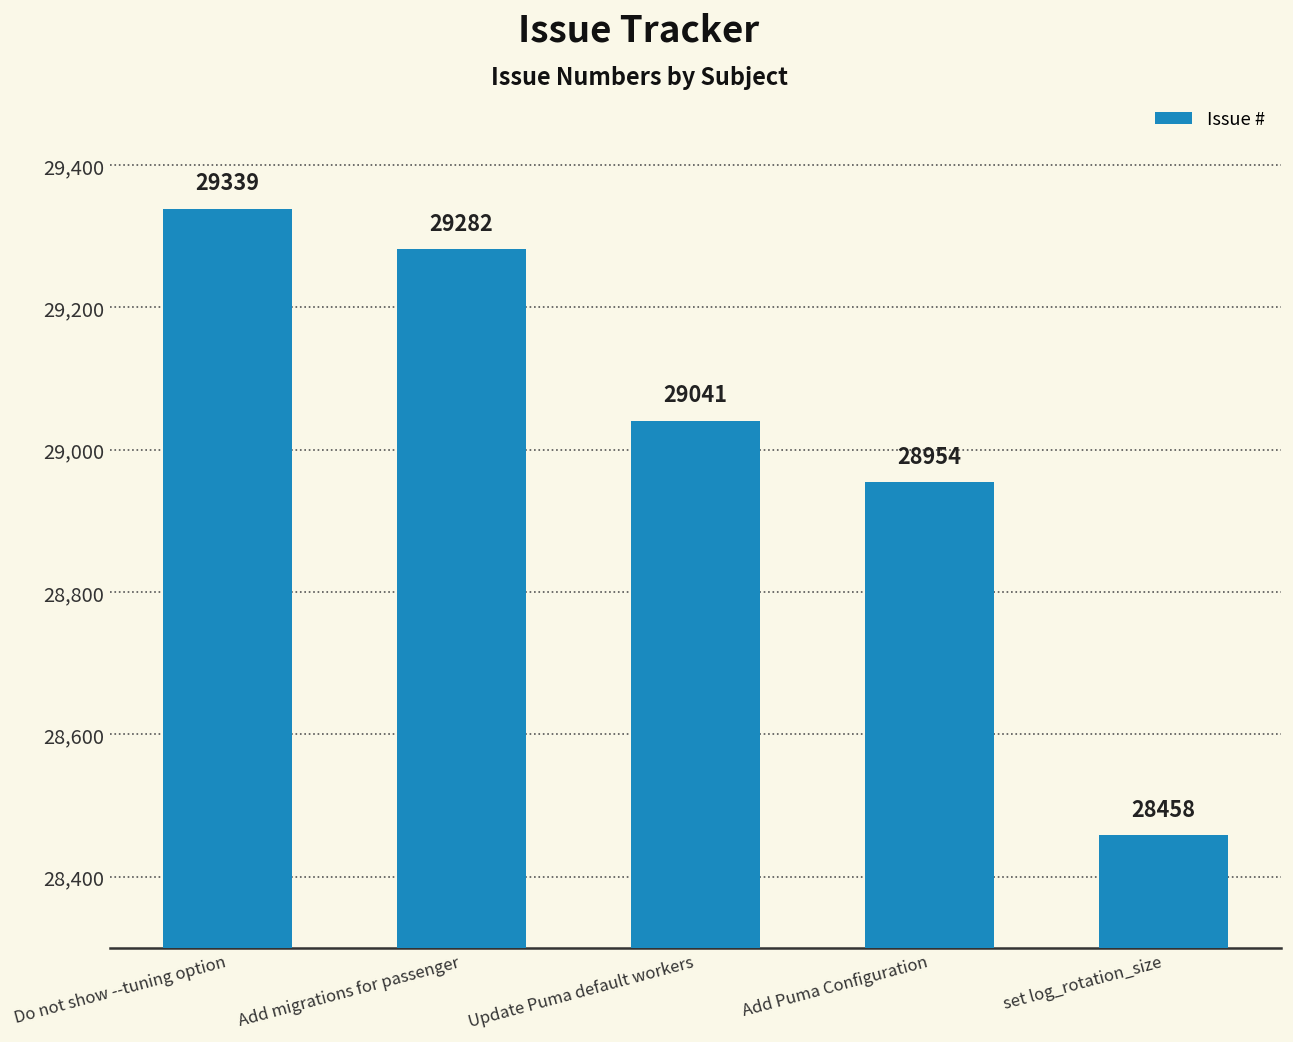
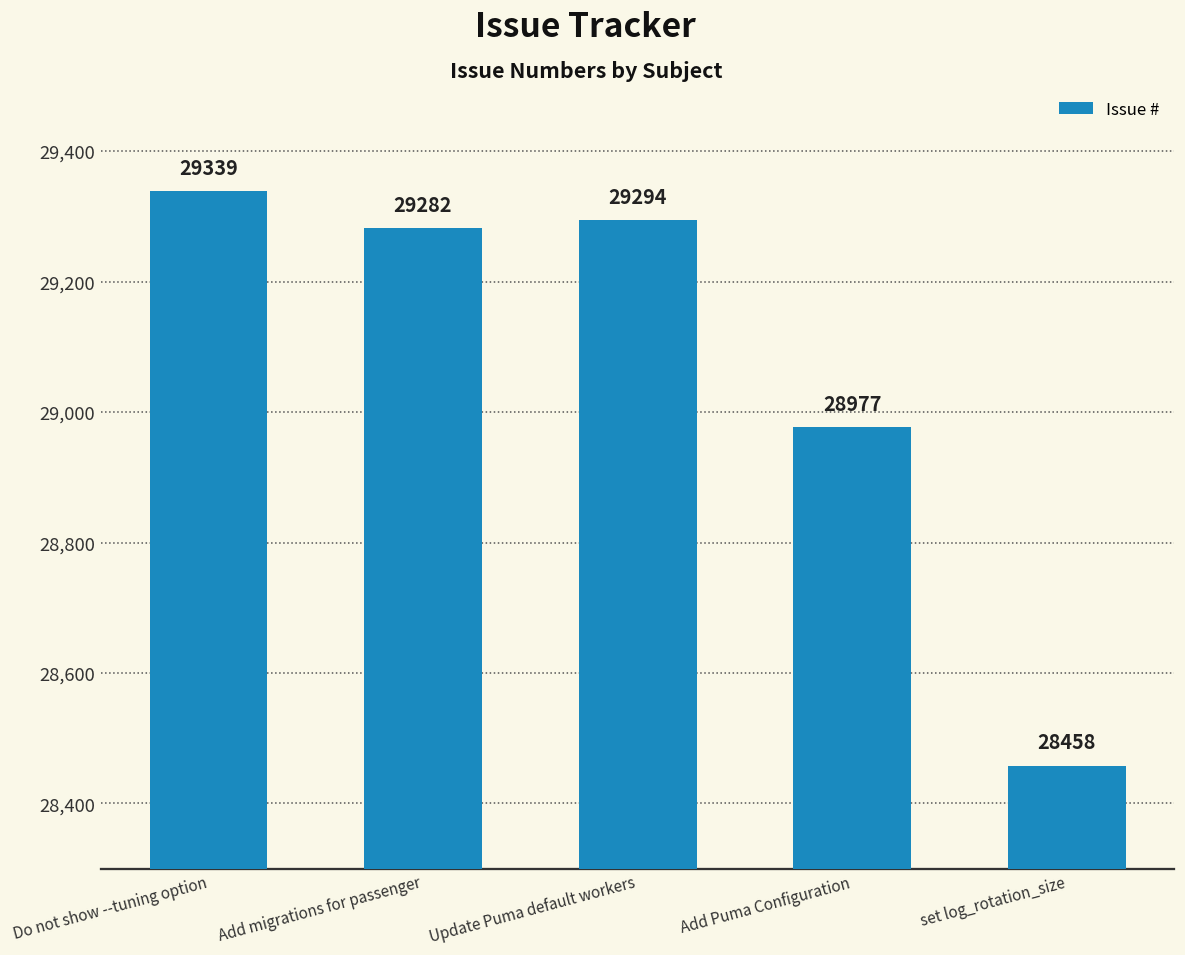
  {
    "Do not show --tuning option": 29339,
    "Add migrations for passenger": 29282,
-   "Update Puma default workers": 29041,
-   "Add Puma Configuration": 28954,
+   "Update Puma default workers": 29294,
+   "Add Puma Configuration": 28977,
    "set log_rotation_size": 28458
  }
